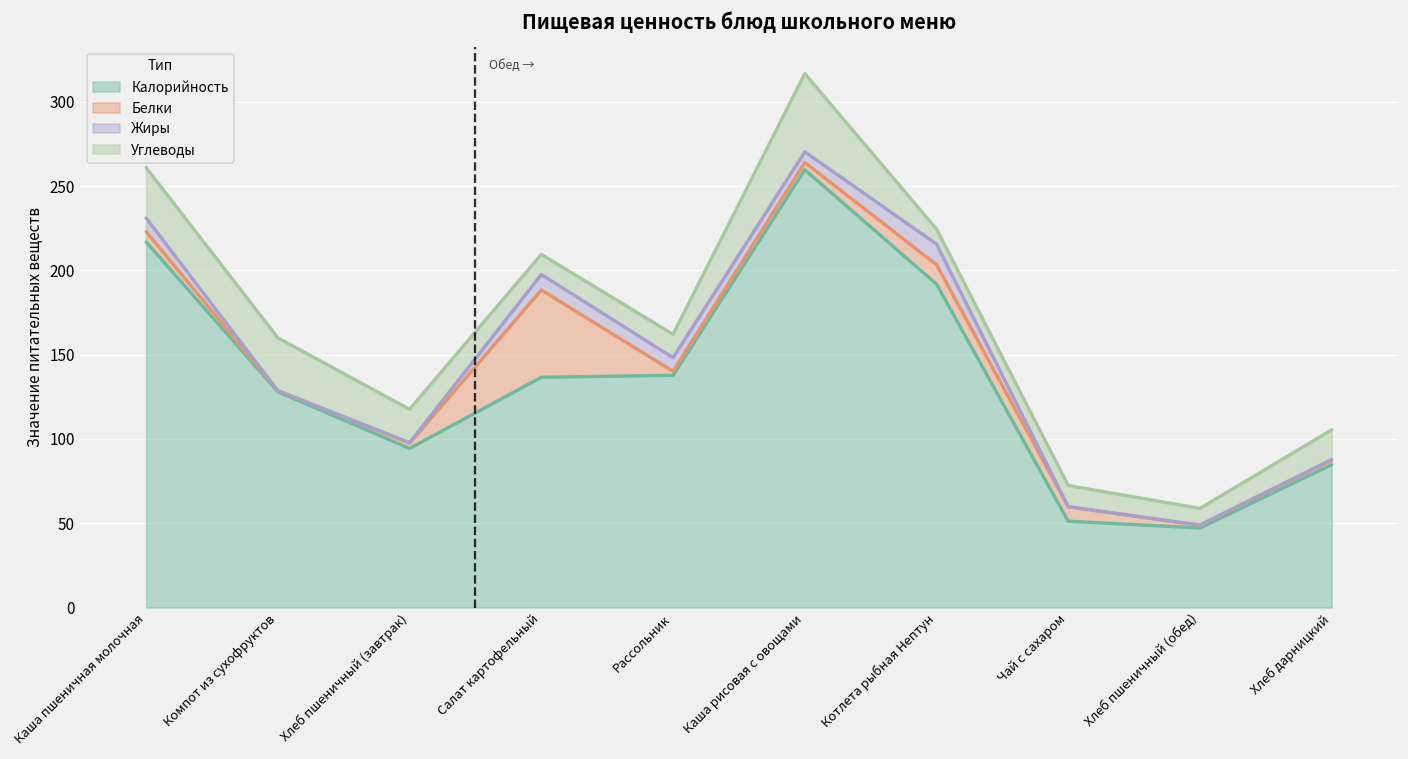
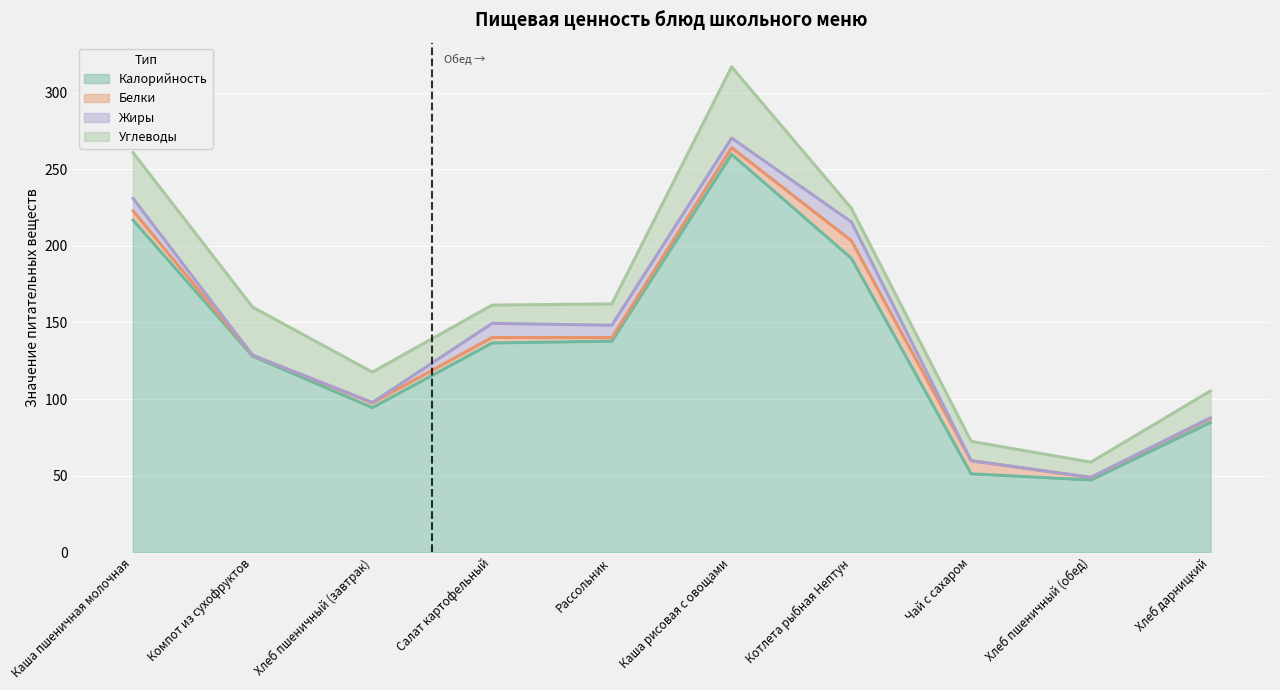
  {
    "Белки": {
      "Каша пшеничная молочная": 6,
-     "Салат картофельный": 52,
+     "Салат картофельный": 4,
      "Рассольник": 2,
      "Каша рисовая с овощами": 4,
      "Котлета рыбная Нептун": 12
    }
  }
